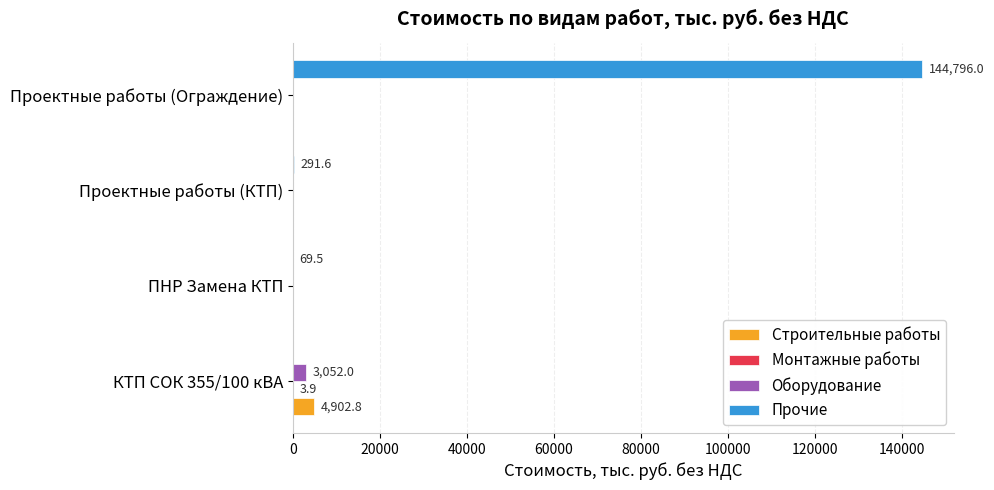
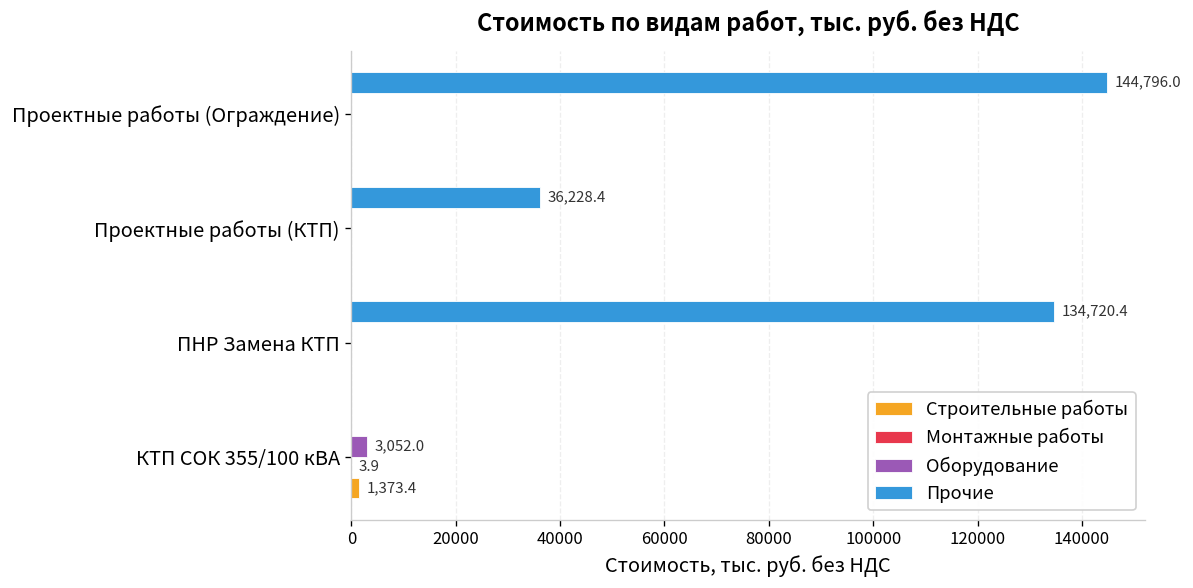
  {
    "Строительные работы": {
-     "КТП СОК 355/100 кВА": "4,902.8"
+     "КТП СОК 355/100 кВА": "1,373.4"
    },
    "Монтажные работы": {
      "КТП СОК 355/100 кВА": "3.9"
    },
    "Оборудование": {
      "КТП СОК 355/100 кВА": "3,052.0"
    },
    "Прочие": {
      "Проектные работы (Ограждение)": "144,796.0",
-     "Проектные работы (КТП)": "291.6",
-     "ПНР Замена КТП": "69.5"
+     "Проектные работы (КТП)": "36,228.4",
+     "ПНР Замена КТП": "134,720.4"
    }
  }
